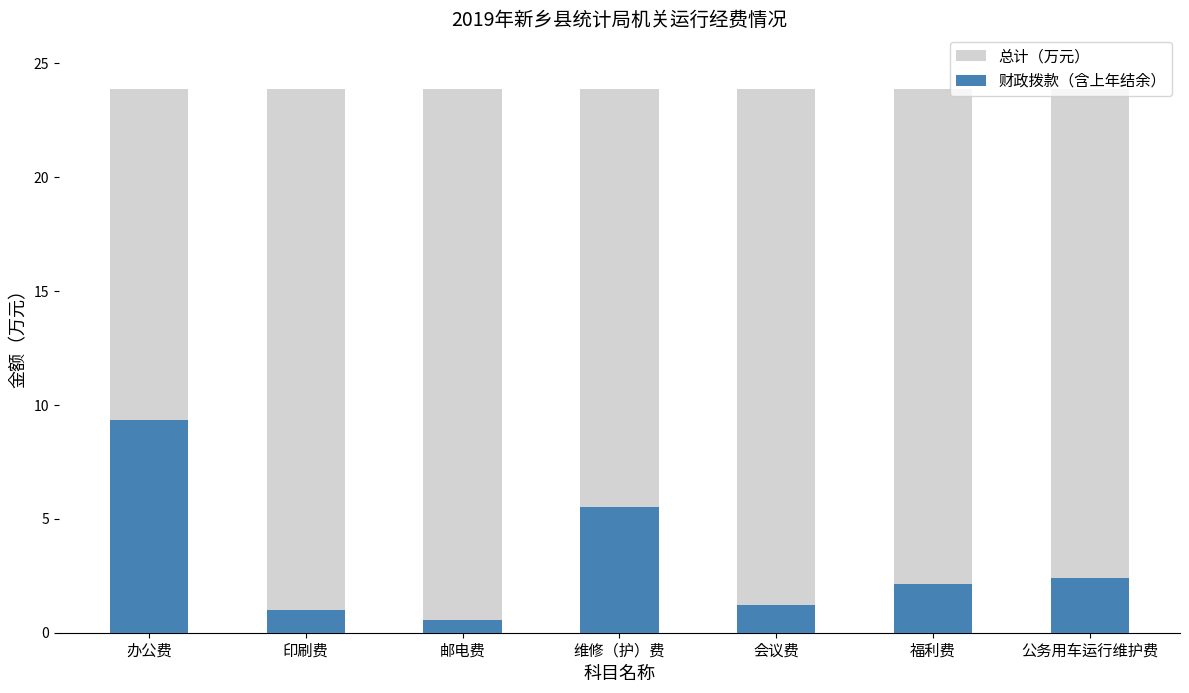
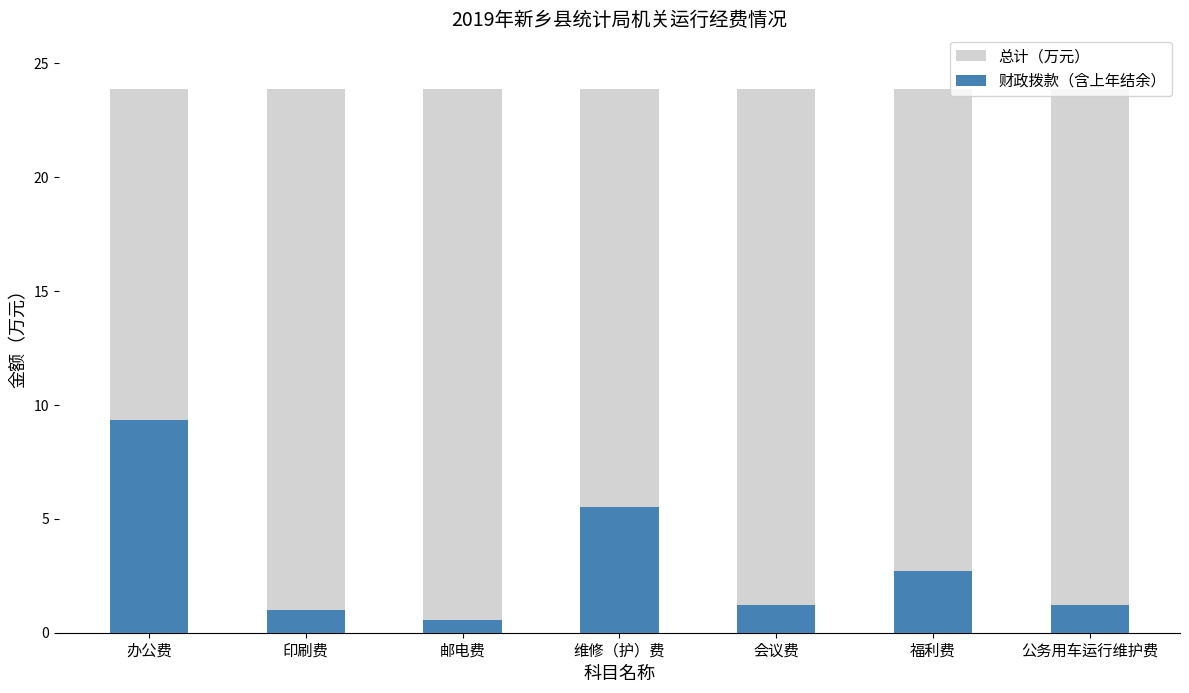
  {
    "总计（万元）": {
      "办公费": 23.9,
      "印刷费": 23.9,
      "邮电费": 23.9,
      "维修（护）费": 23.9,
      "会议费": 23.9,
      "福利费": 23.9
    },
    "财政拨款（含上年结余）": {
-     "福利费": 2.2,
-     "公务用车运行维护费": 2.4
+     "福利费": 2.7,
+     "公务用车运行维护费": 1.2
    }
  }
